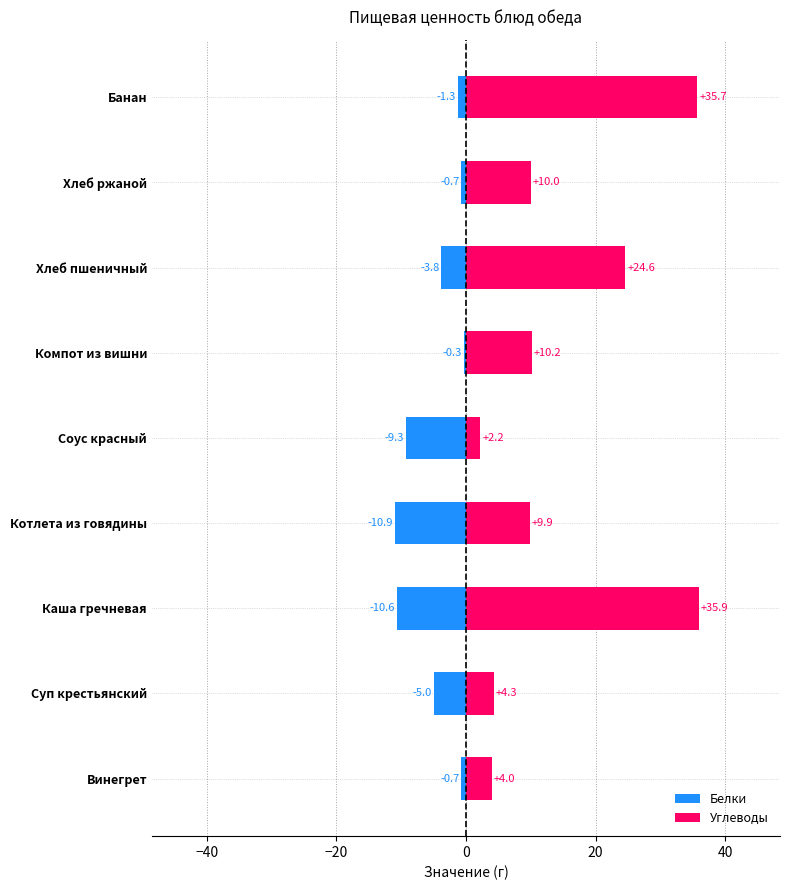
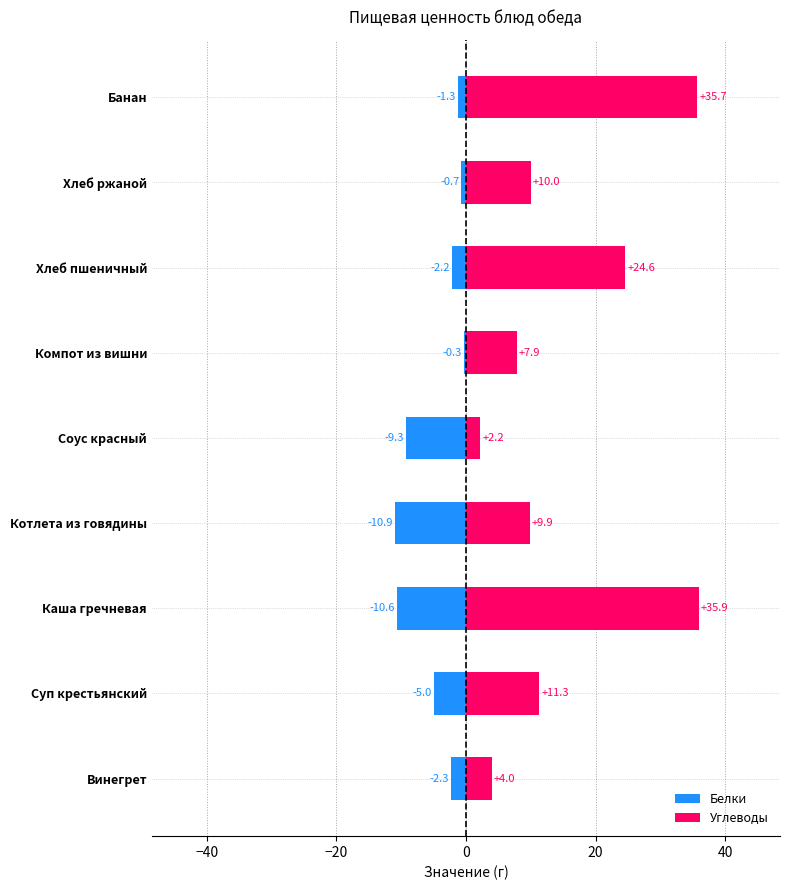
  {
    "Белки": {
      "Банан": "-1.3",
      "Хлеб ржаной": "-0.7",
-     "Хлеб пшеничный": "-3.8",
+     "Хлеб пшеничный": "-2.2",
      "Компот из вишни": "-0.3",
      "Соус красный": "-9.3",
      "Котлета из говядины": "-10.9",
      "Каша гречневая": "-10.6",
      "Суп крестьянский": "-5.0",
-     "Винегрет": "-0.7"
+     "Винегрет": "-2.3"
    },
    "Углеводы": {
      "Банан": "+35.7",
      "Хлеб ржаной": "+10.0",
      "Хлеб пшеничный": "+24.6",
-     "Компот из вишни": "+10.2",
+     "Компот из вишни": "+7.9",
      "Соус красный": "+2.2",
      "Котлета из говядины": "+9.9",
      "Каша гречневая": "+35.9",
-     "Суп крестьянский": "+4.3",
+     "Суп крестьянский": "+11.3",
      "Винегрет": "+4.0"
    }
  }
